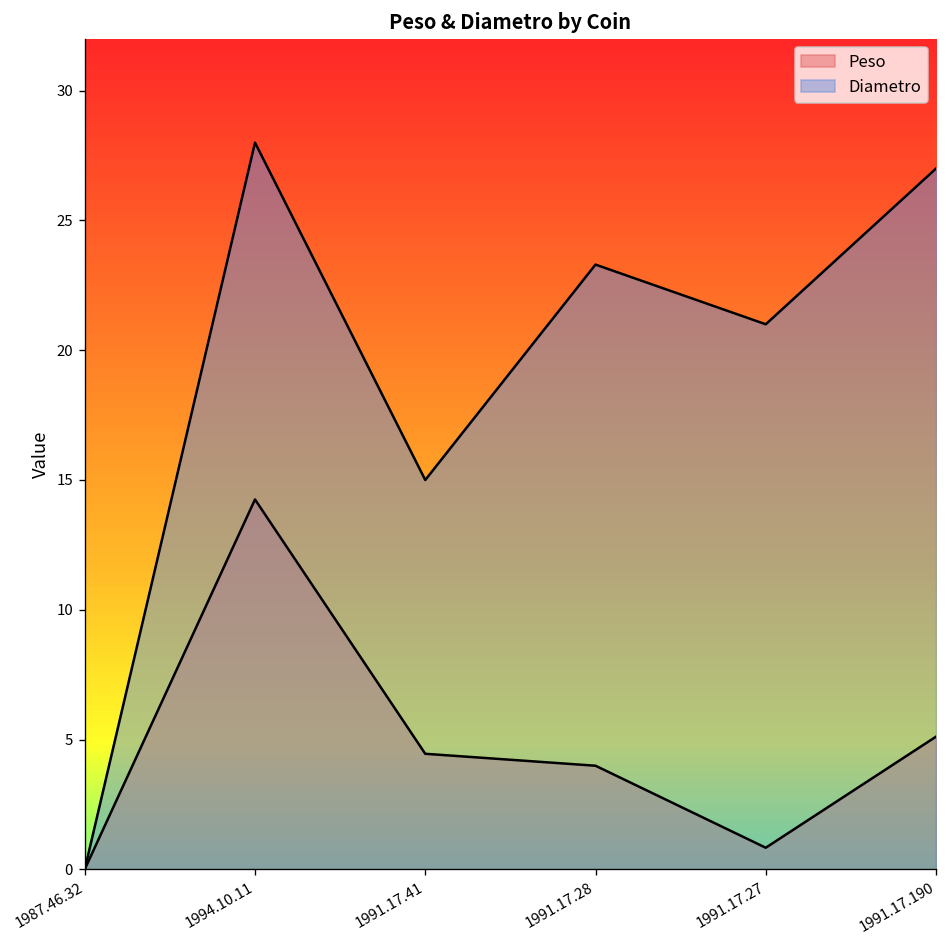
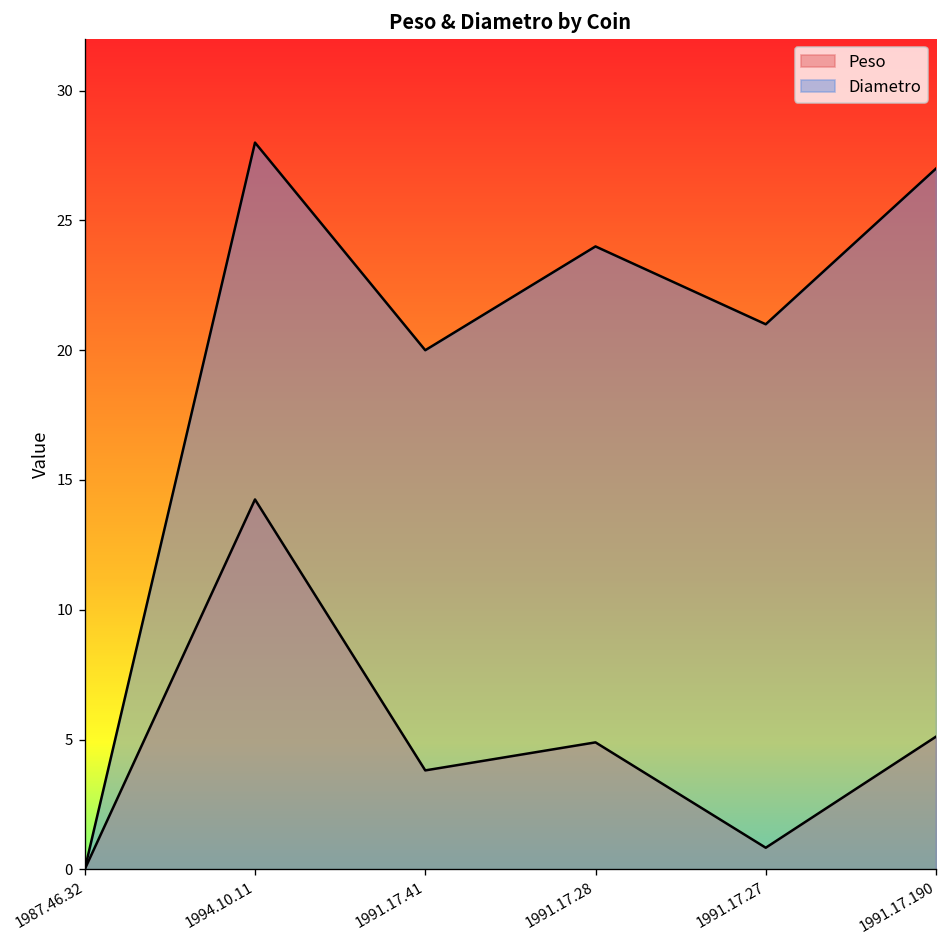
  {
    "Peso": {
      "1994.10.11": 14.3,
-     "1991.17.41": 4.5,
-     "1991.17.28": 4.0,
+     "1991.17.41": 3.8,
+     "1991.17.28": 4.9,
      "1991.17.27": 0.8,
      "1991.17.190": 5.1
    },
    "Diametro": {
      "1994.10.11": 28.0,
-     "1991.17.41": 15,
-     "1991.17.28": 23.3,
+     "1991.17.41": 20,
+     "1991.17.28": 24.0,
      "1991.17.27": 21.0,
      "1991.17.190": 27.0
    }
  }
